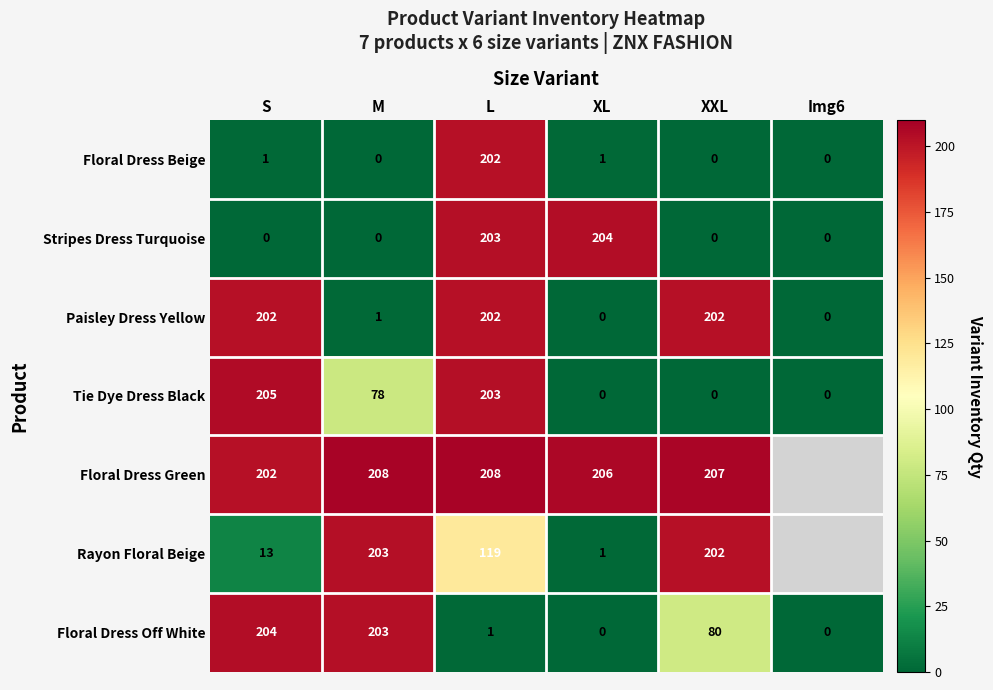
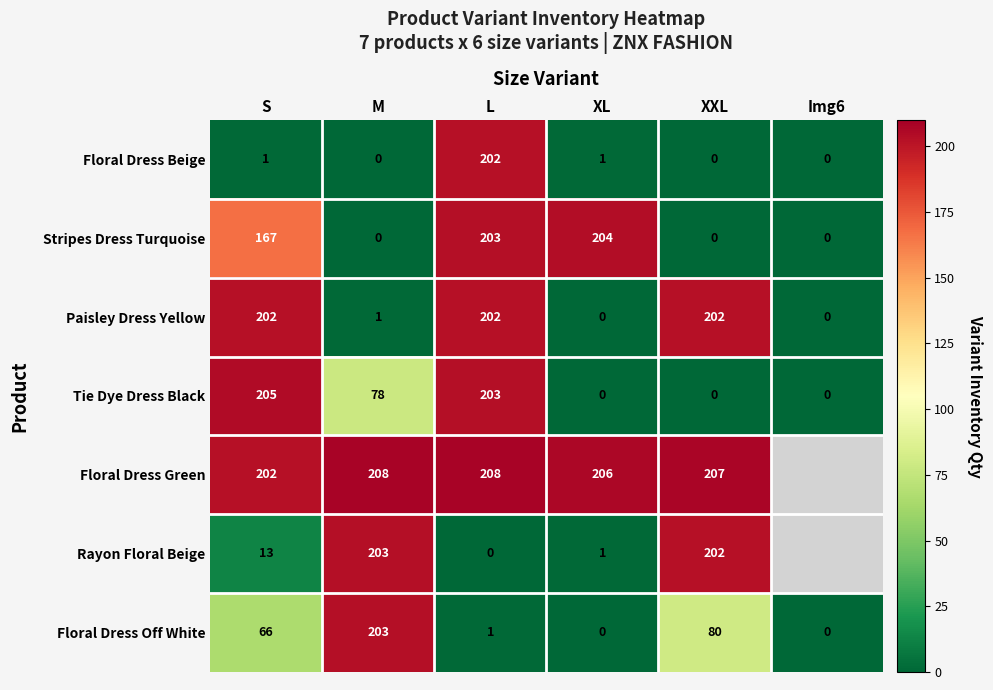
  {
    "Floral Dress Beige": {
      "S": 1,
      "M": 0,
      "L": 202,
      "XL": 1,
      "XXL": 0,
      "Img6": 0
    },
    "Stripes Dress Turquoise": {
-     "S": 0,
+     "S": 167,
      "M": 0,
      "L": 203,
      "XL": 204,
      "XXL": 0,
      "Img6": 0
    },
    "Paisley Dress Yellow": {
      "S": 202,
      "M": 1,
      "L": 202,
      "XL": 0,
      "XXL": 202,
      "Img6": 0
    },
    "Tie Dye Dress Black": {
      "S": 205,
      "M": 78,
      "L": 203,
      "XL": 0,
      "XXL": 0,
      "Img6": 0
    },
    "Floral Dress Green": {
      "S": 202,
      "M": 208,
      "L": 208,
      "XL": 206,
      "XXL": 207
    },
    "Rayon Floral Beige": {
      "S": 13,
      "M": 203,
-     "L": 119,
+     "L": 0,
      "XL": 1,
      "XXL": 202
    },
    "Floral Dress Off White": {
-     "S": 204,
+     "S": 66,
      "M": 203,
      "L": 1,
      "XL": 0,
      "XXL": 80,
      "Img6": 0
    }
  }
